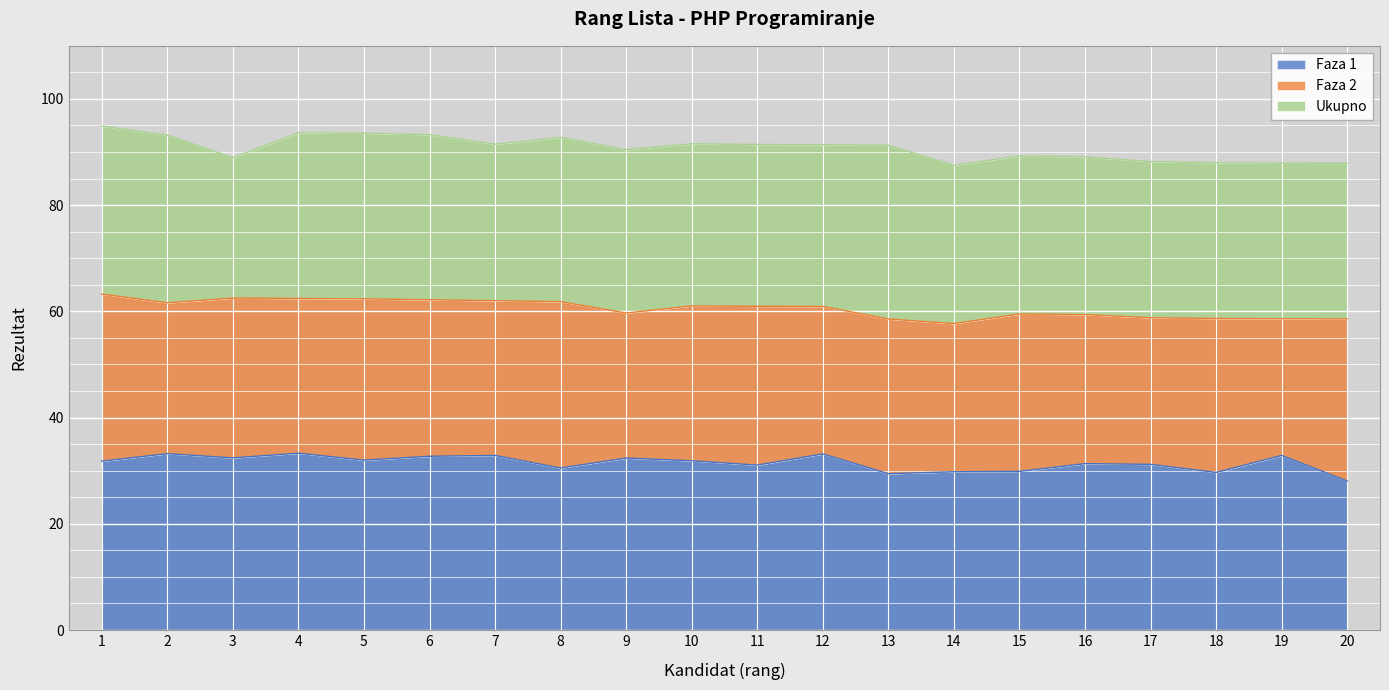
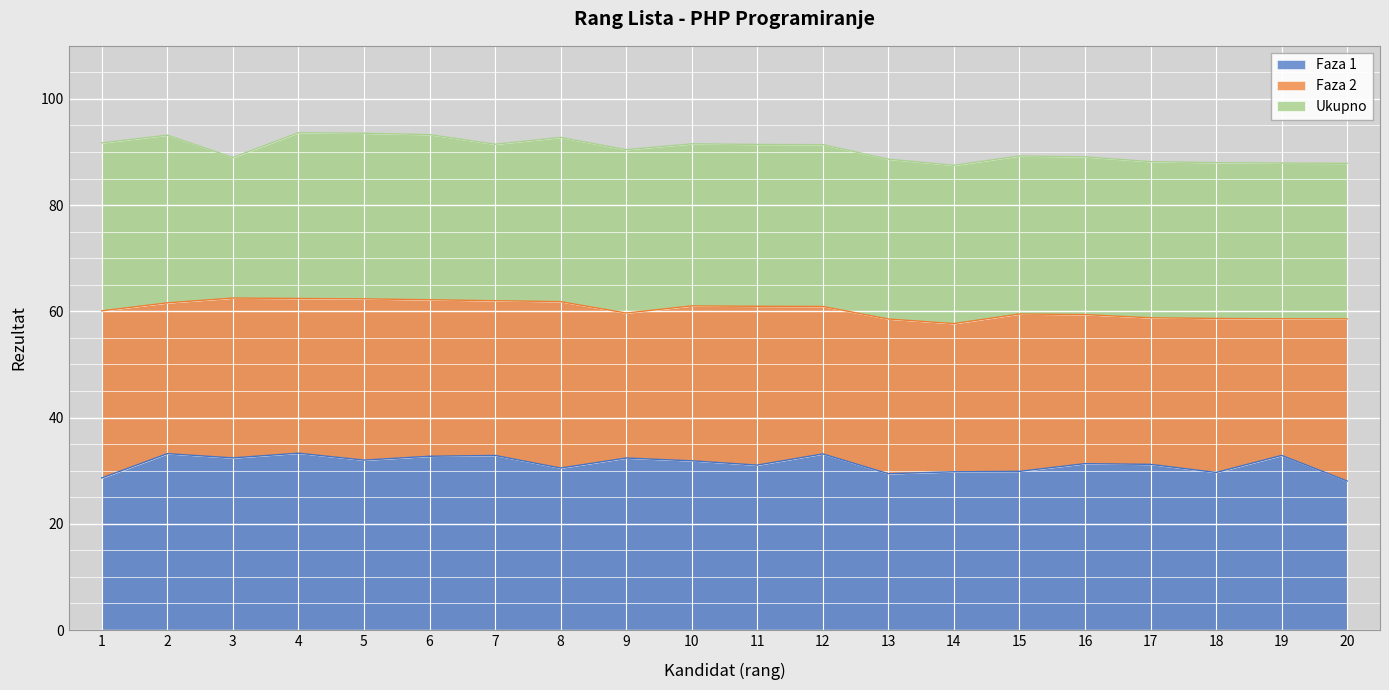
  {
    "Faza 1": {
-     "1": 32,
+     "1": 29,
      "2": 33,
      "3": 32,
      "4": 33,
      "5": 32,
      "6": 33,
      "7": 33,
      "8": 31,
      "9": 32,
      "10": 32,
      "11": 31,
      "12": 33,
      "13": 29,
      "14": 30,
      "15": 30,
      "16": 31,
      "17": 31,
      "18": 30,
      "19": 33,
      "20": 28
    },
    "Faza 2": {
      "1": 31,
      "2": 28,
      "3": 30,
      "4": 29,
      "5": 30,
      "6": 29,
      "7": 29,
      "8": 31,
      "9": 27,
      "10": 29,
      "11": 30,
      "12": 28,
      "13": 29,
      "14": 28,
      "15": 30,
      "16": 28,
      "17": 28,
      "18": 29,
      "19": 26,
      "20": 31
    },
    "Ukupno": {
      "1": 32,
      "2": 32,
      "3": 26,
      "4": 31,
      "5": 31,
      "6": 31,
      "7": 29,
      "8": 31,
      "9": 31,
      "10": 31,
      "11": 30,
      "12": 30,
-     "13": 33,
+     "13": 30,
      "14": 30,
      "15": 30,
      "16": 30,
      "17": 29,
      "18": 29,
      "19": 29,
      "20": 29
    }
  }
